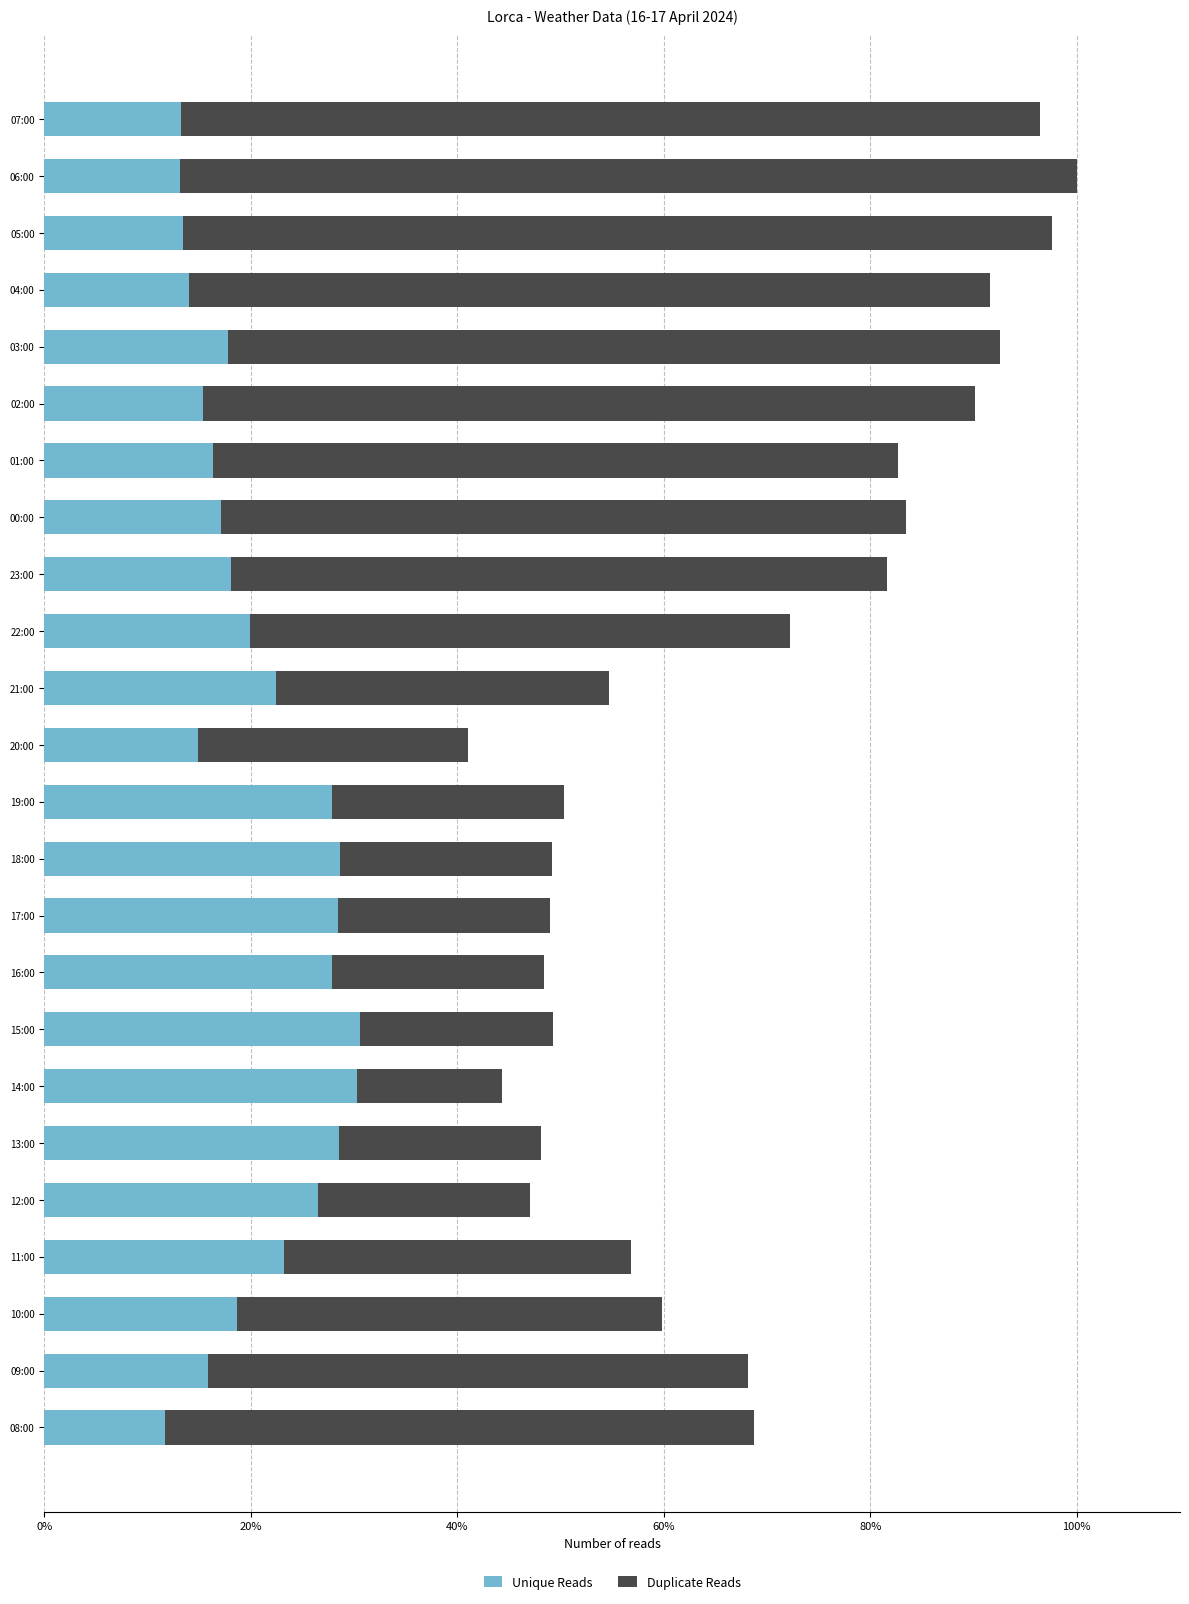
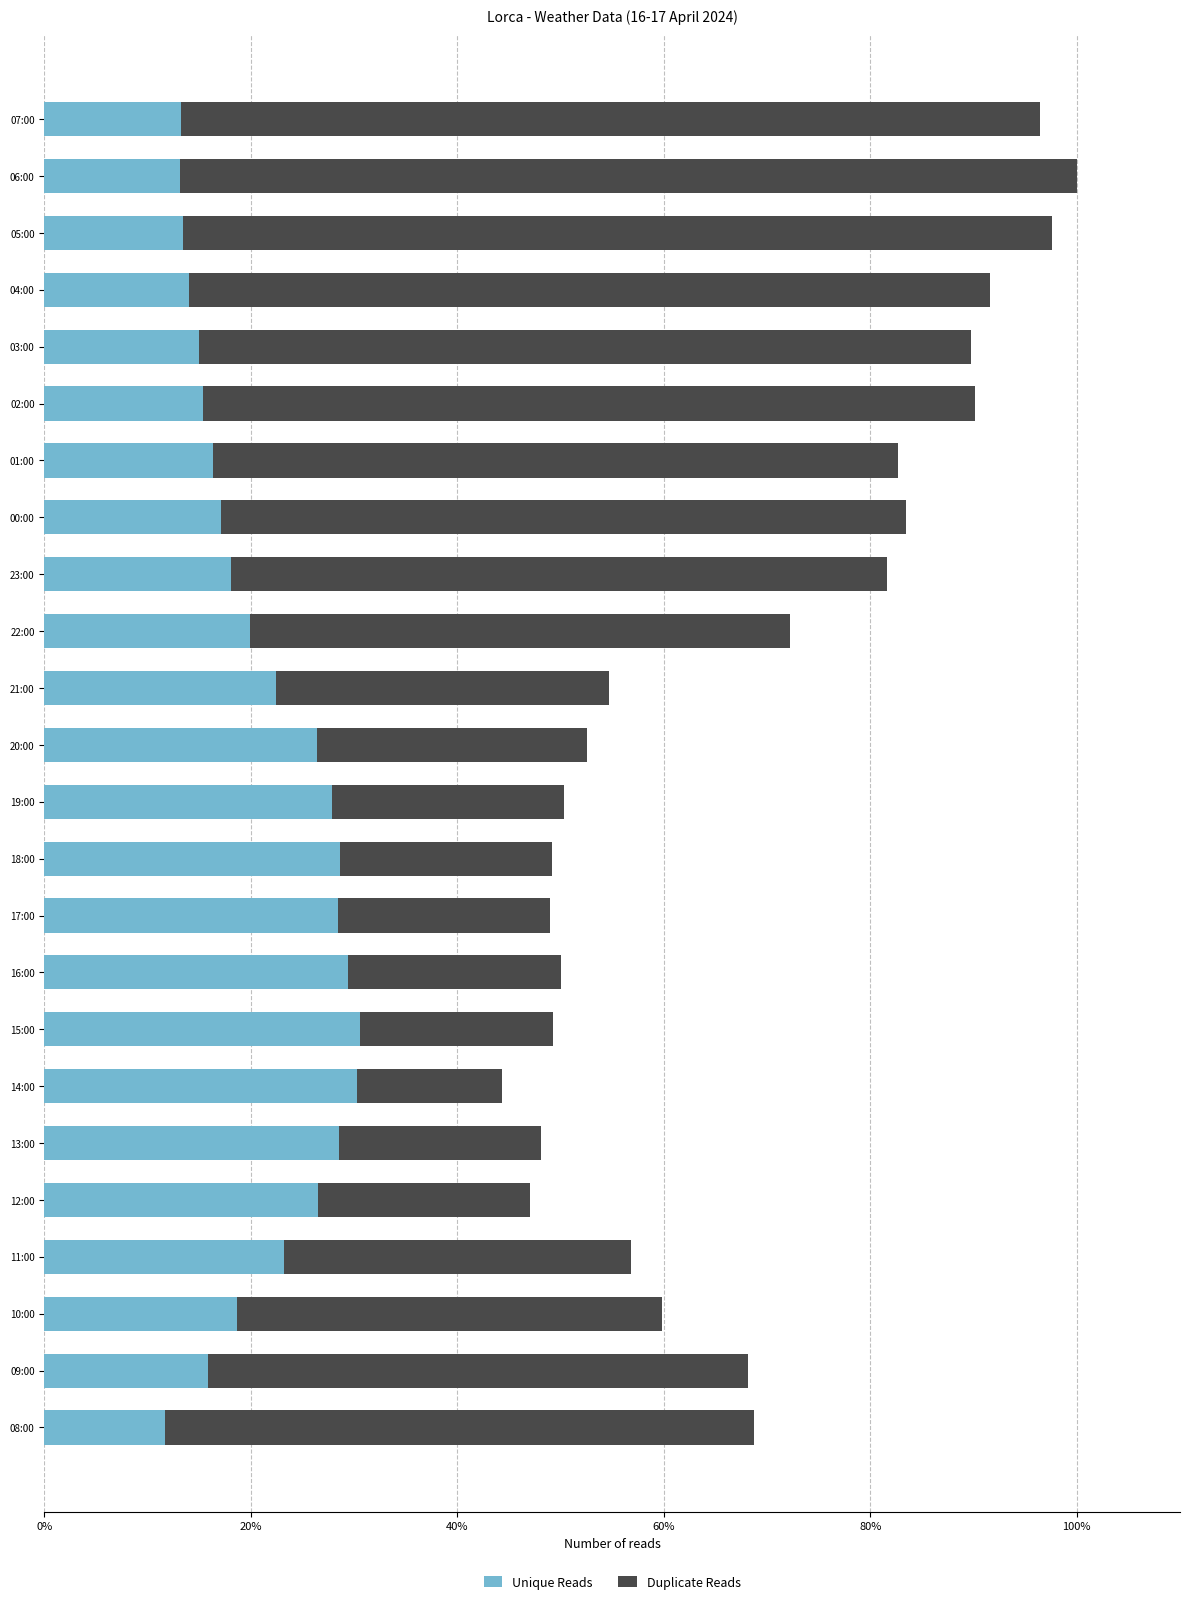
  {
    "Unique Reads": {
      "07:00": "13.3%",
      "06:00": "13.1%",
      "05:00": "13.5%",
      "04:00": "14.0%",
-     "03:00": "17.8%",
+     "03:00": "15.0%",
      "02:00": "15.3%",
      "01:00": "16.4%",
      "00:00": "17.1%",
      "23:00": "18.0%",
      "22:00": "19.9%",
      "21:00": "22.4%",
-     "20:00": "14.9%",
+     "20:00": "26.4%",
      "19:00": "27.9%",
      "18:00": "28.6%",
      "17:00": "28.4%",
-     "16:00": "27.9%",
+     "16:00": "29.4%",
      "15:00": "30.6%",
      "14:00": "30.3%",
      "13:00": "28.5%",
      "12:00": "26.4%",
      "11:00": "23.2%",
      "10:00": "18.7%",
      "09:00": "15.8%",
      "08:00": "11.7%"
    },
    "Duplicate Reads": {
      "07:00": "83.2%",
      "06:00": "86.9%",
      "05:00": "84.1%",
      "04:00": "77.6%",
      "03:00": "74.8%",
      "02:00": "74.8%",
      "01:00": "66.4%",
      "00:00": "66.4%",
      "23:00": "63.6%",
      "22:00": "52.3%",
      "21:00": "32.2%",
      "20:00": "26.2%",
      "19:00": "22.4%",
      "18:00": "20.6%",
      "17:00": "20.6%",
      "16:00": "20.6%",
      "15:00": "18.7%",
      "14:00": "14.0%",
      "13:00": "19.6%",
      "12:00": "20.6%",
      "11:00": "33.6%",
      "10:00": "41.1%",
      "09:00": "52.3%",
      "08:00": "57.0%"
    }
  }
